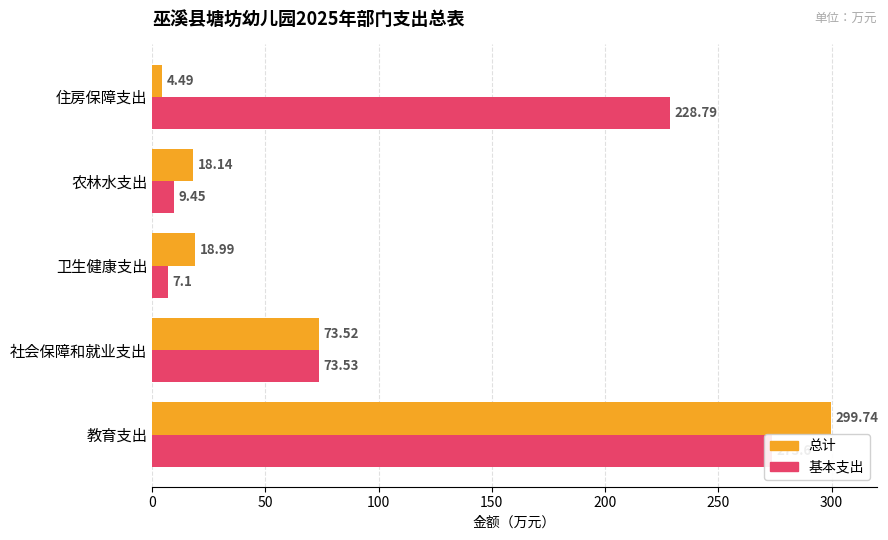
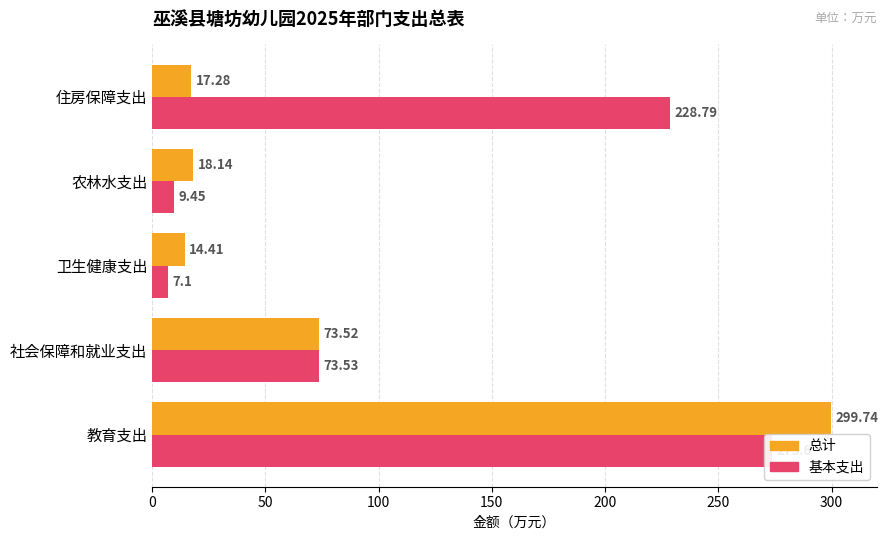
  {
    "总计": {
-     "住房保障支出": 4.49,
+     "住房保障支出": 17.28,
      "农林水支出": 18.14,
-     "卫生健康支出": 18.99,
+     "卫生健康支出": 14.41,
      "社会保障和就业支出": 73.52,
      "教育支出": 299.74
    },
    "基本支出": {
      "住房保障支出": 228.79,
      "农林水支出": 9.45,
      "卫生健康支出": 7.1,
      "社会保障和就业支出": 73.53
    }
  }
